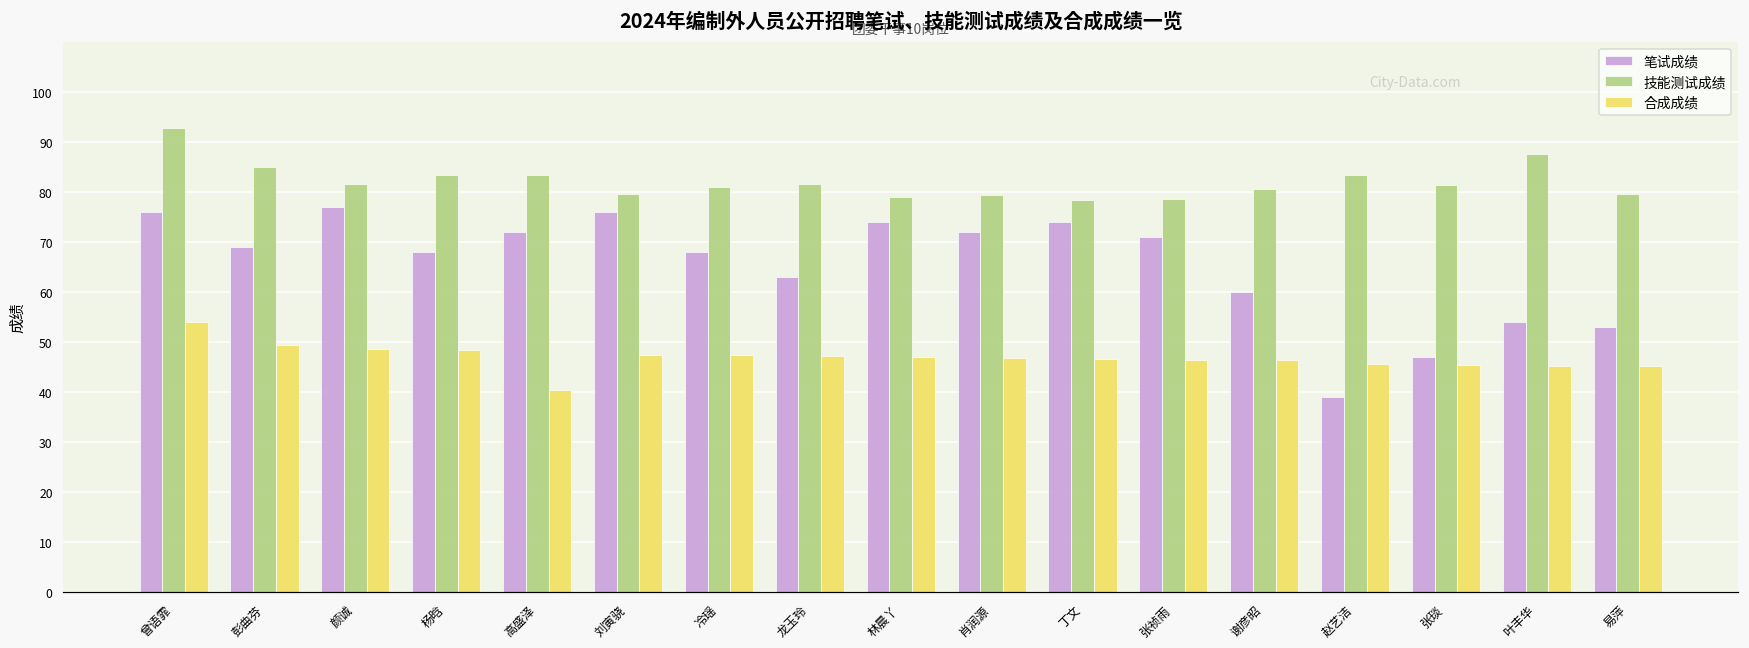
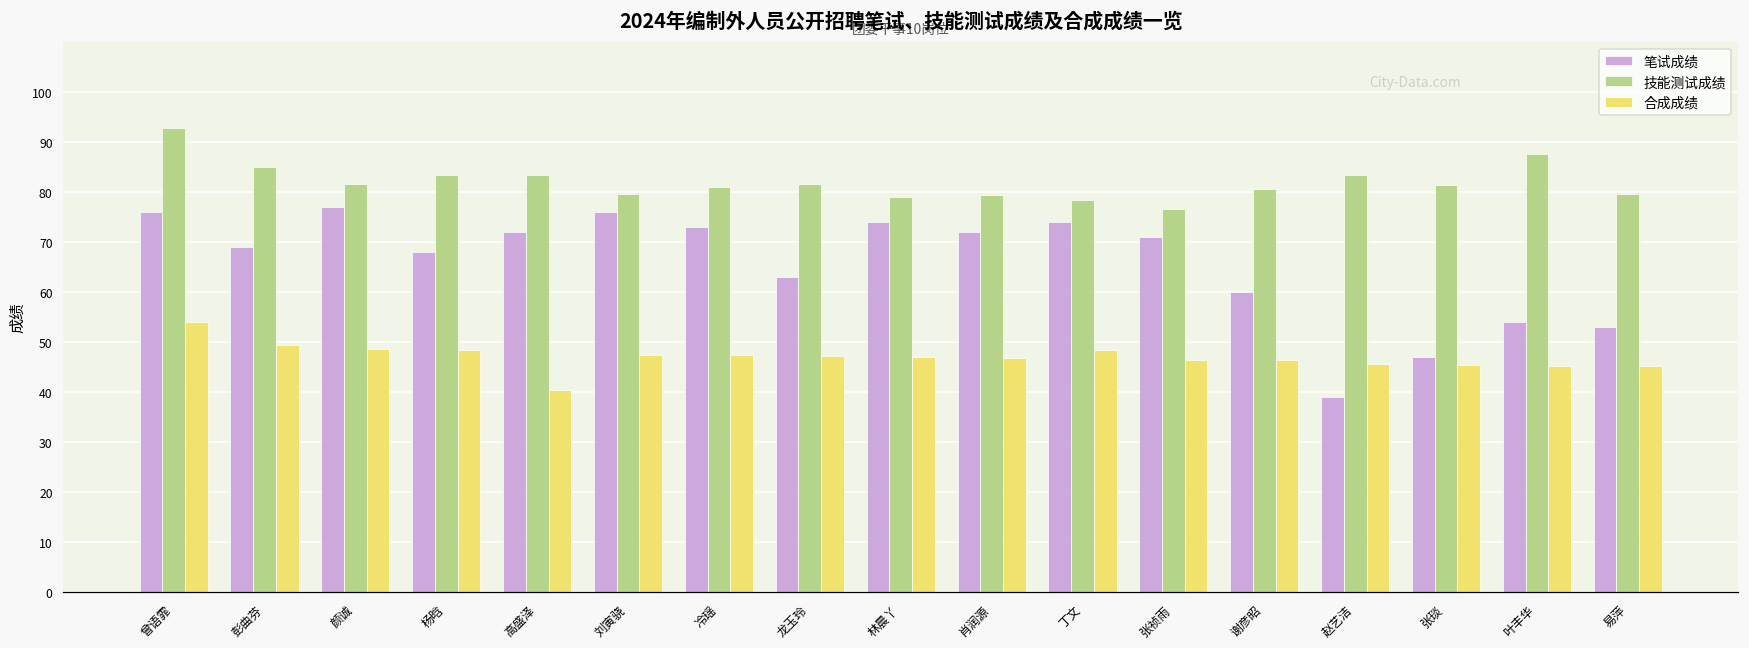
  {
    "笔试成绩": {
      "曾语霏": 76,
      "彭曲芬": 69,
      "颜诚": 77,
      "杨晗": 68,
      "高盛泽": 72,
      "刘寅骁": 76,
-     "冷瑶": 68,
+     "冷瑶": 73,
      "龙玉玲": 63,
      "林晨丫": 74,
      "肖润源": 72,
      "丁文": 74,
      "张祯雨": 71,
      "谢彦昭": 60,
      "赵艺洁": 39,
      "张琰": 47,
      "叶丰华": 54,
      "易萍": 53
    },
    "技能测试成绩": {
      "曾语霏": 93,
      "彭曲芬": 85,
      "颜诚": 82,
      "杨晗": 83,
      "高盛泽": 83,
      "刘寅骁": 80,
      "冷瑶": 81,
      "龙玉玲": 82,
      "林晨丫": 79,
      "肖润源": 79,
      "丁文": 78,
-     "张祯雨": 79,
+     "张祯雨": 77,
      "谢彦昭": 81,
      "赵艺洁": 83,
      "张琰": 81,
      "叶丰华": 88,
      "易萍": 80
    },
    "合成成绩": {
      "曾语霏": 54,
      "彭曲芬": 49,
      "颜诚": 49,
      "杨晗": 48,
      "高盛泽": 40,
      "刘寅骁": 47,
      "冷瑶": 47,
      "龙玉玲": 47,
      "林晨丫": 47,
      "肖润源": 47,
-     "丁文": 47,
+     "丁文": 48,
      "张祯雨": 46,
      "谢彦昭": 46,
      "赵艺洁": 46,
      "张琰": 45,
      "叶丰华": 45,
      "易萍": 45
    }
  }
